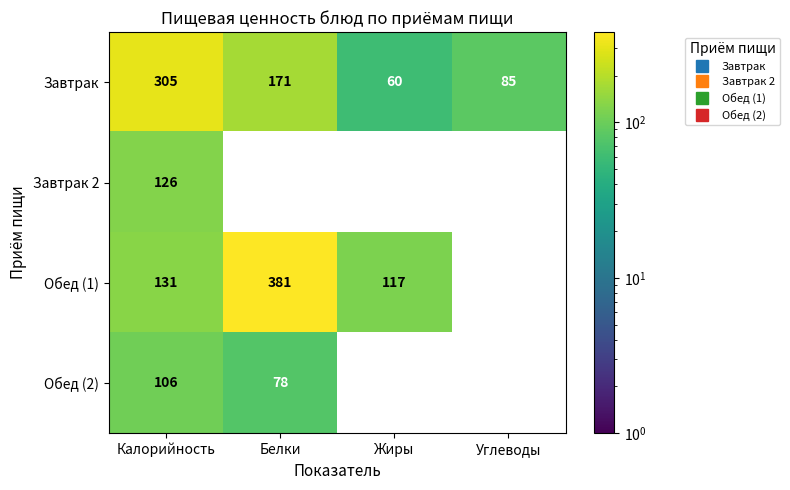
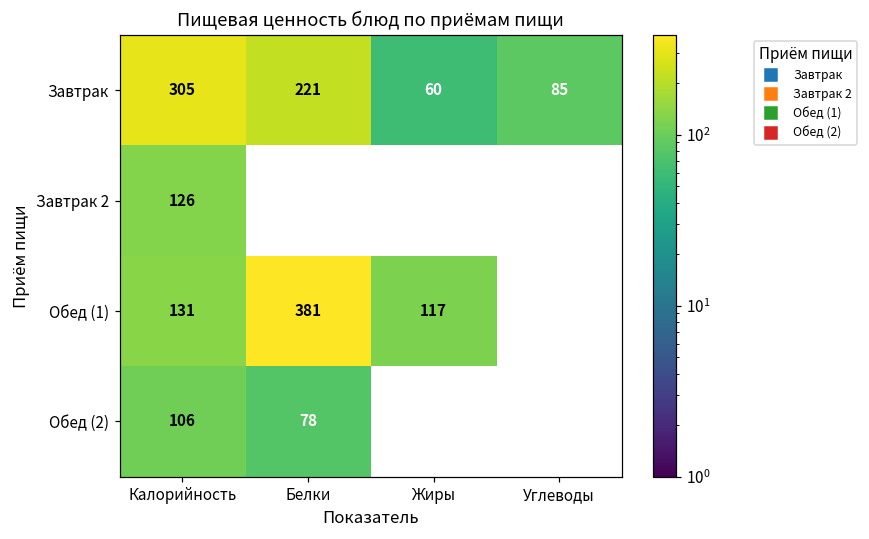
  {
    "Завтрак": {
      "Калорийность": 305,
-     "Белки": 171,
+     "Белки": 221,
      "Жиры": 60,
      "Углеводы": 85
    },
    "Завтрак 2": {
      "Калорийность": 126
    },
    "Обед (1)": {
      "Калорийность": 131,
      "Белки": 381,
      "Жиры": 117
    },
    "Обед (2)": {
      "Калорийность": 106,
      "Белки": 78
    }
  }
